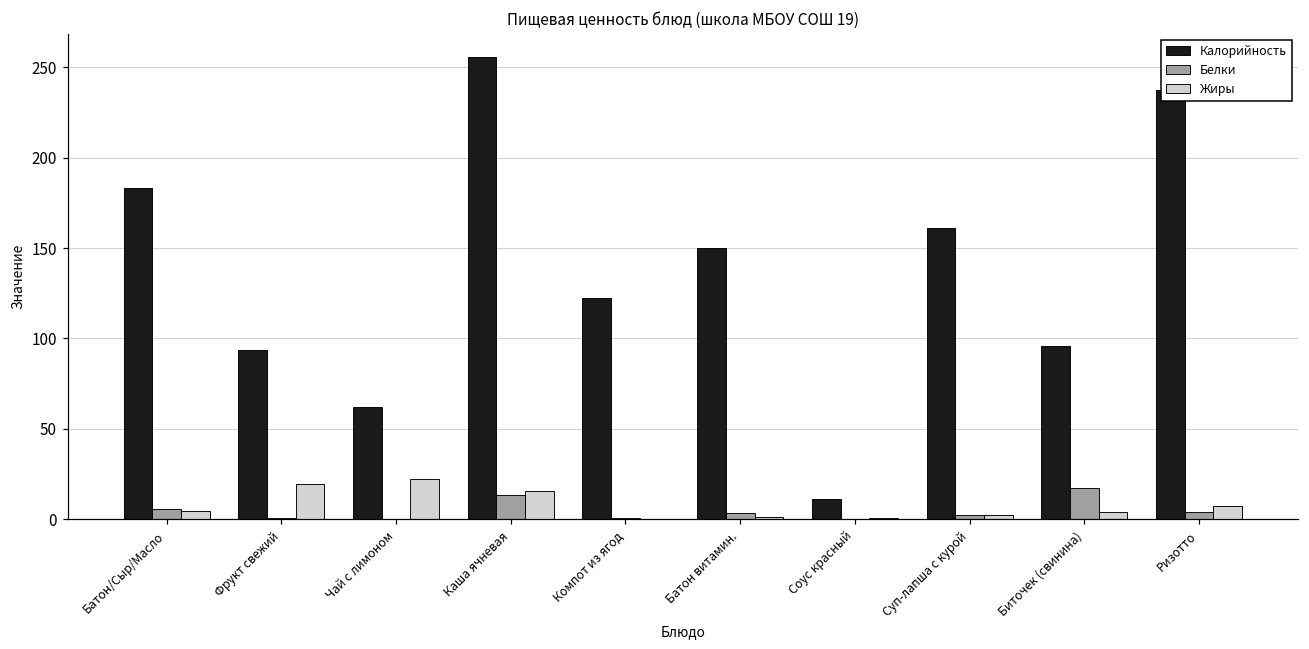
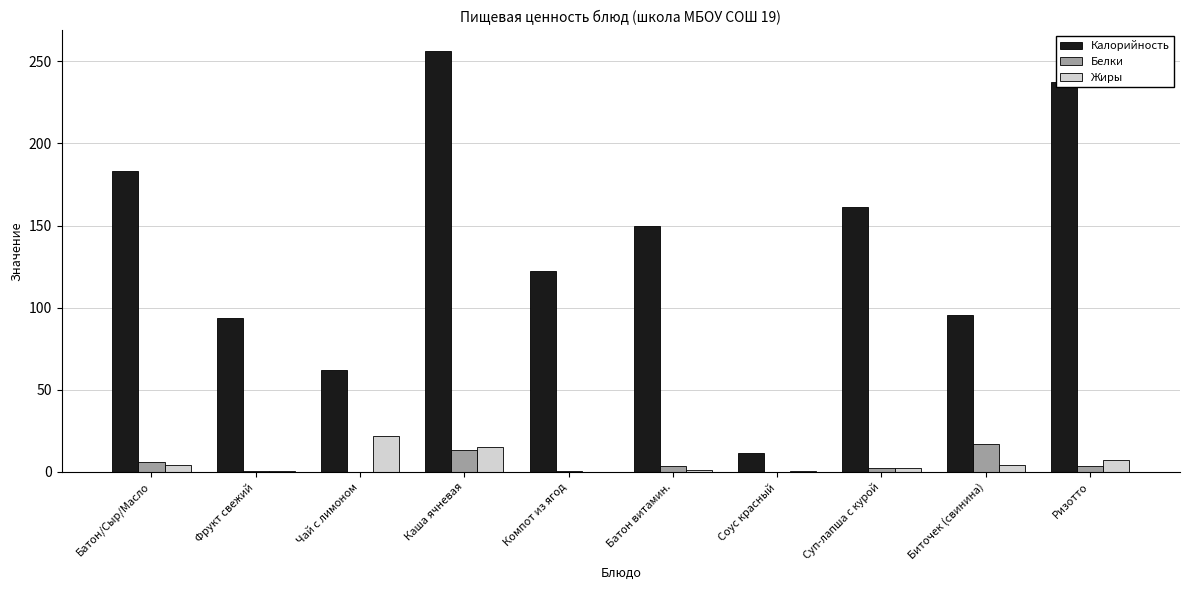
  {
    "Калорийность": {
      "Батон/Сыр/Масло": 183,
      "Фрукт свежий": 94,
      "Чай с лимоном": 62,
      "Каша ячневая": 256,
      "Компот из ягод": 123,
      "Батон витамин.": 150,
      "Соус красный": 11,
      "Суп-лапша с курой": 161,
      "Биточек (свинина)": 96
    },
    "Белки": {
      "Батон/Сыр/Масло": 6,
      "Каша ячневая": 13,
      "Батон витамин.": 4,
      "Суп-лапша с курой": 2,
      "Биточек (свинина)": 17,
      "Ризотто": 4
    },
    "Жиры": {
      "Батон/Сыр/Масло": 4,
-     "Фрукт свежий": 19,
+     "Фрукт свежий": 1,
      "Чай с лимоном": 22,
      "Каша ячневая": 15,
      "Суп-лапша с курой": 2,
      "Биточек (свинина)": 4,
      "Ризотто": 7
    }
  }
